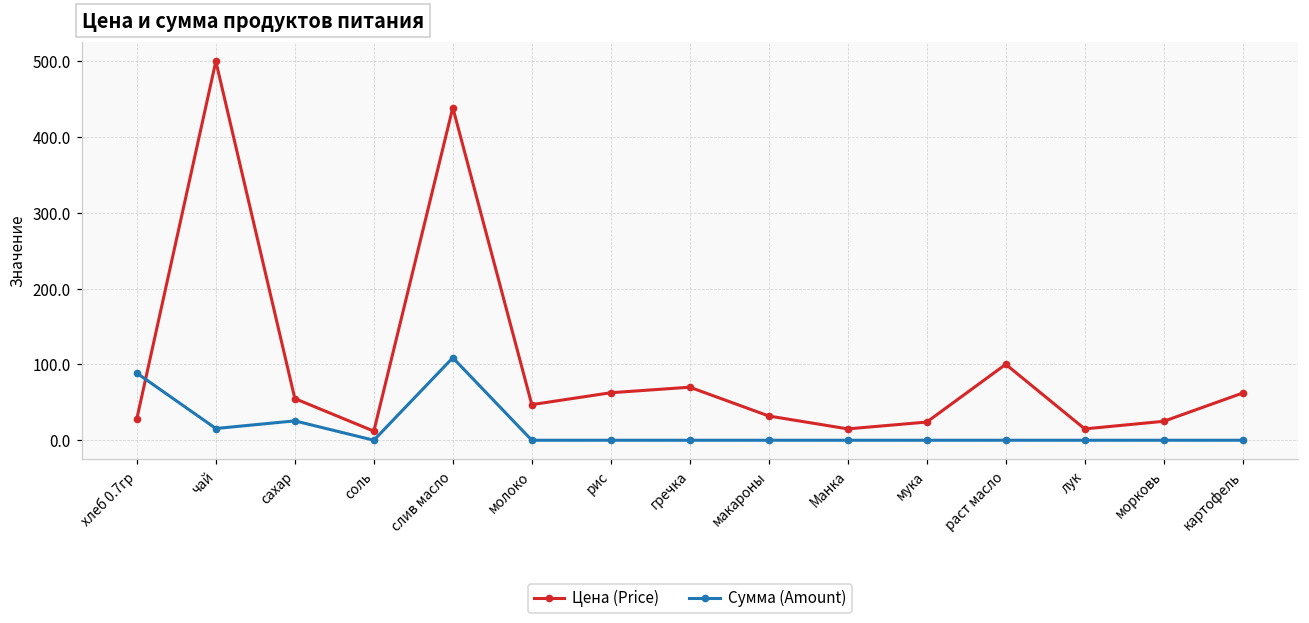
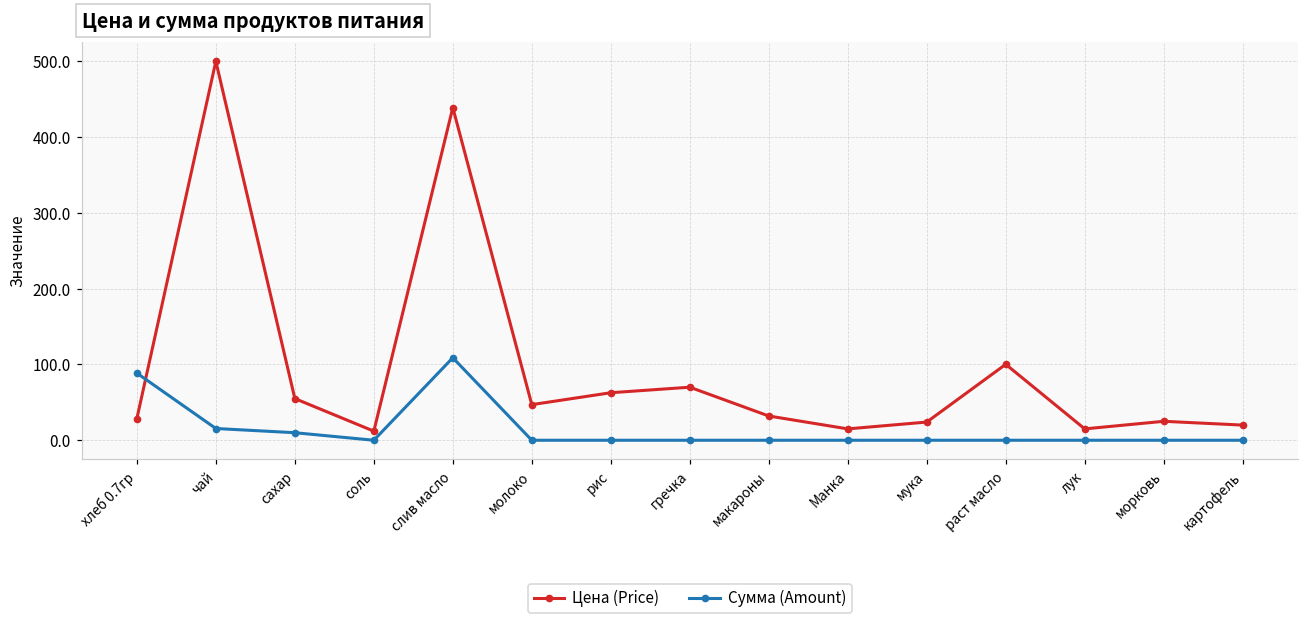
  {
    "Цена (Price)": {
      "хлеб 0.7гр": 30,
      "чай": 500,
      "сахар": 60,
      "соль": 10,
      "слив масло": 440,
      "молоко": 50,
      "рис": 60,
      "гречка": 70,
      "макароны": 30,
      "Манка": 20,
      "мука": 20,
      "раст масло": 100,
      "лук": 20,
      "морковь": 30,
-     "картофель": 60
+     "картофель": 20
    },
    "Сумма (Amount)": {
      "хлеб 0.7гр": 90,
      "чай": 20,
-     "сахар": 30,
+     "сахар": 10,
      "соль": 0,
      "слив масло": 110,
      "молоко": 0,
      "рис": 0,
      "гречка": 0,
      "макароны": 0,
      "Манка": 0,
      "мука": 0,
      "раст масло": 0,
      "лук": 0,
      "морковь": 0,
      "картофель": 0
    }
  }
